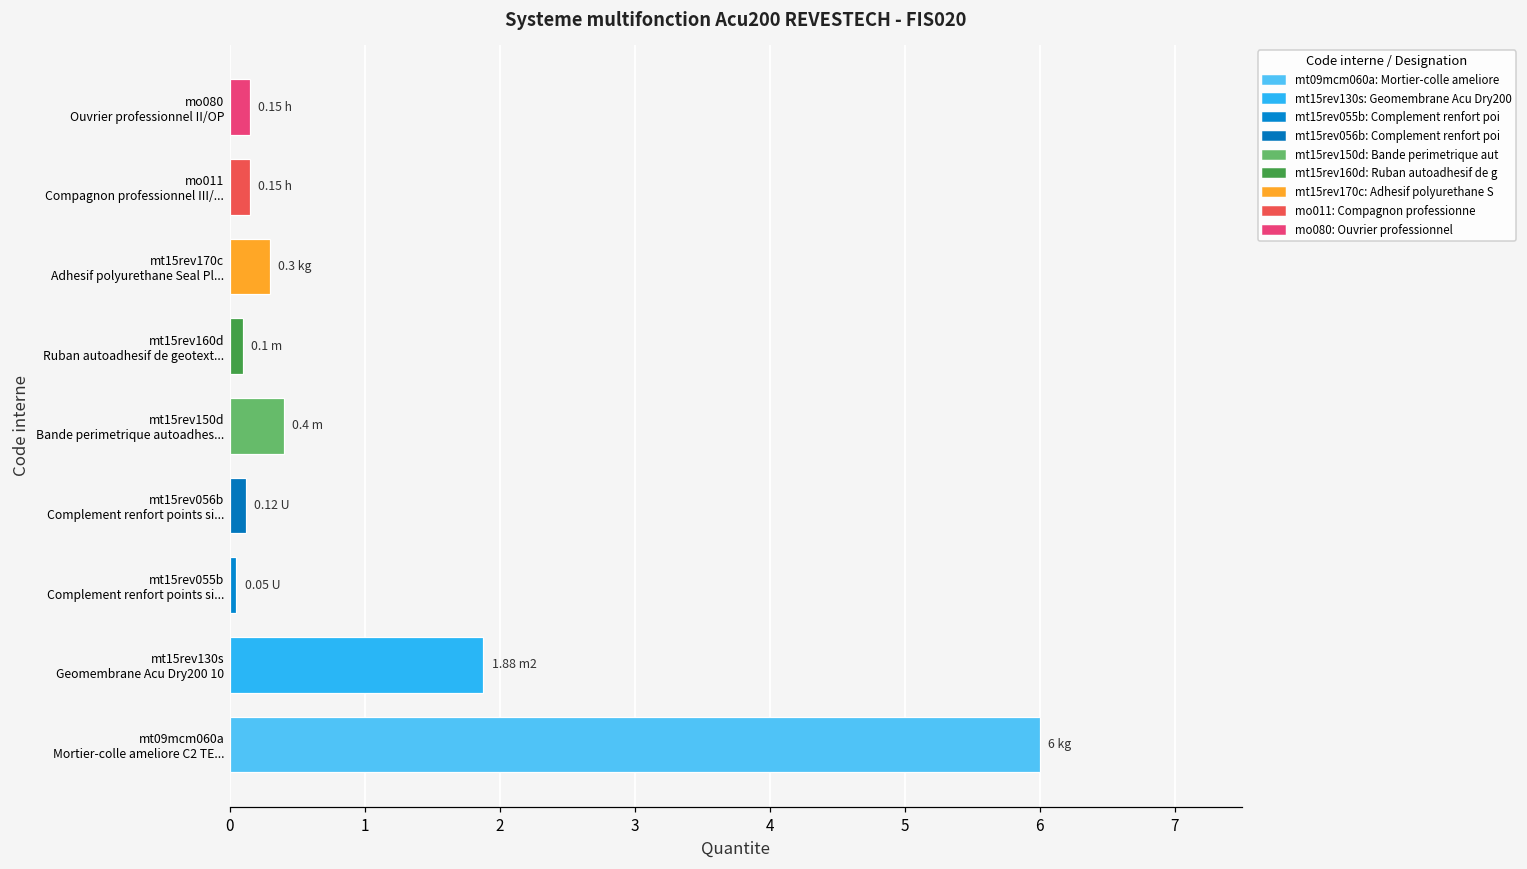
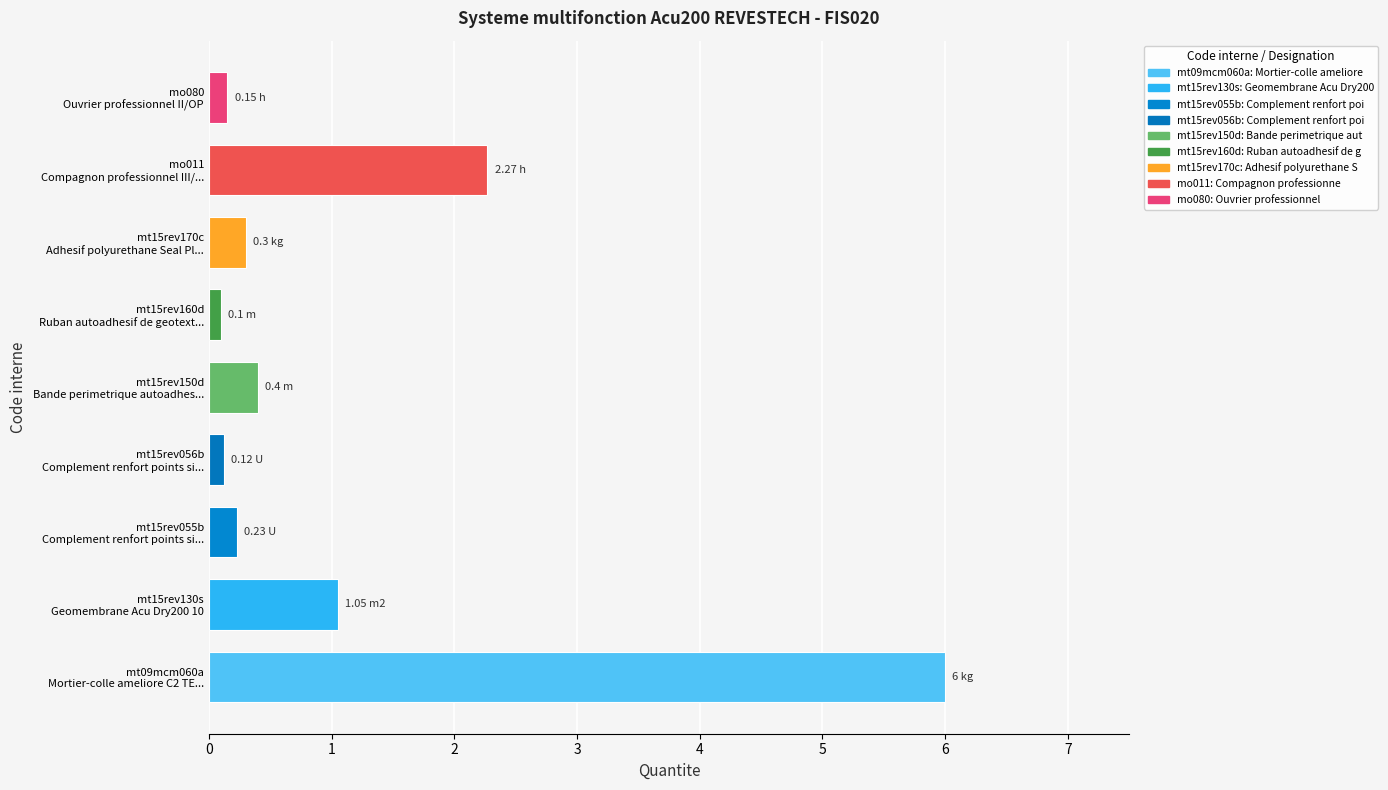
  {
    "mo080 Ouvrier professionnel II/OP": 0.15,
-   "mo011 Compagnon professionnel III/...": 0.15,
+   "mo011 Compagnon professionnel III/...": 2.27,
    "mt15rev170c Adhesif polyurethane Seal Pl...": 0.3,
    "mt15rev160d Ruban autoadhesif de geotext...": 0.1,
    "mt15rev150d Bande perimetrique autoadhes...": 0.4,
    "mt15rev056b Complement renfort points si...": 0.12,
-   "mt15rev055b Complement renfort points si...": 0.05,
-   "mt15rev130s Geomembrane Acu Dry200 10": 1.88,
+   "mt15rev055b Complement renfort points si...": 0.23,
+   "mt15rev130s Geomembrane Acu Dry200 10": 1.05,
    "mt09mcm060a Mortier-colle ameliore C2 TE...": 6
  }
